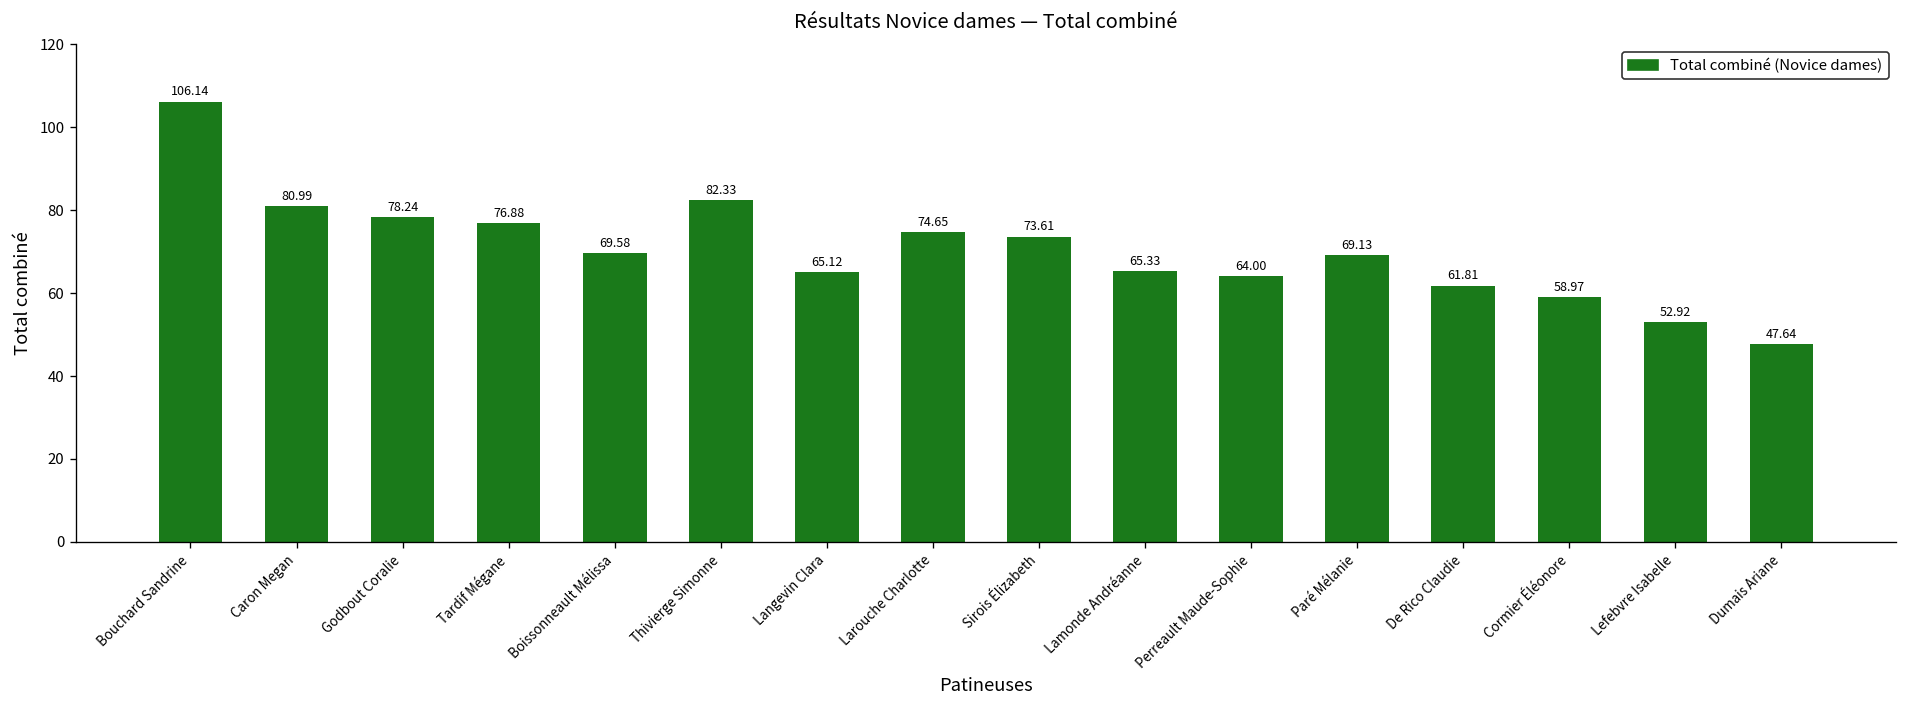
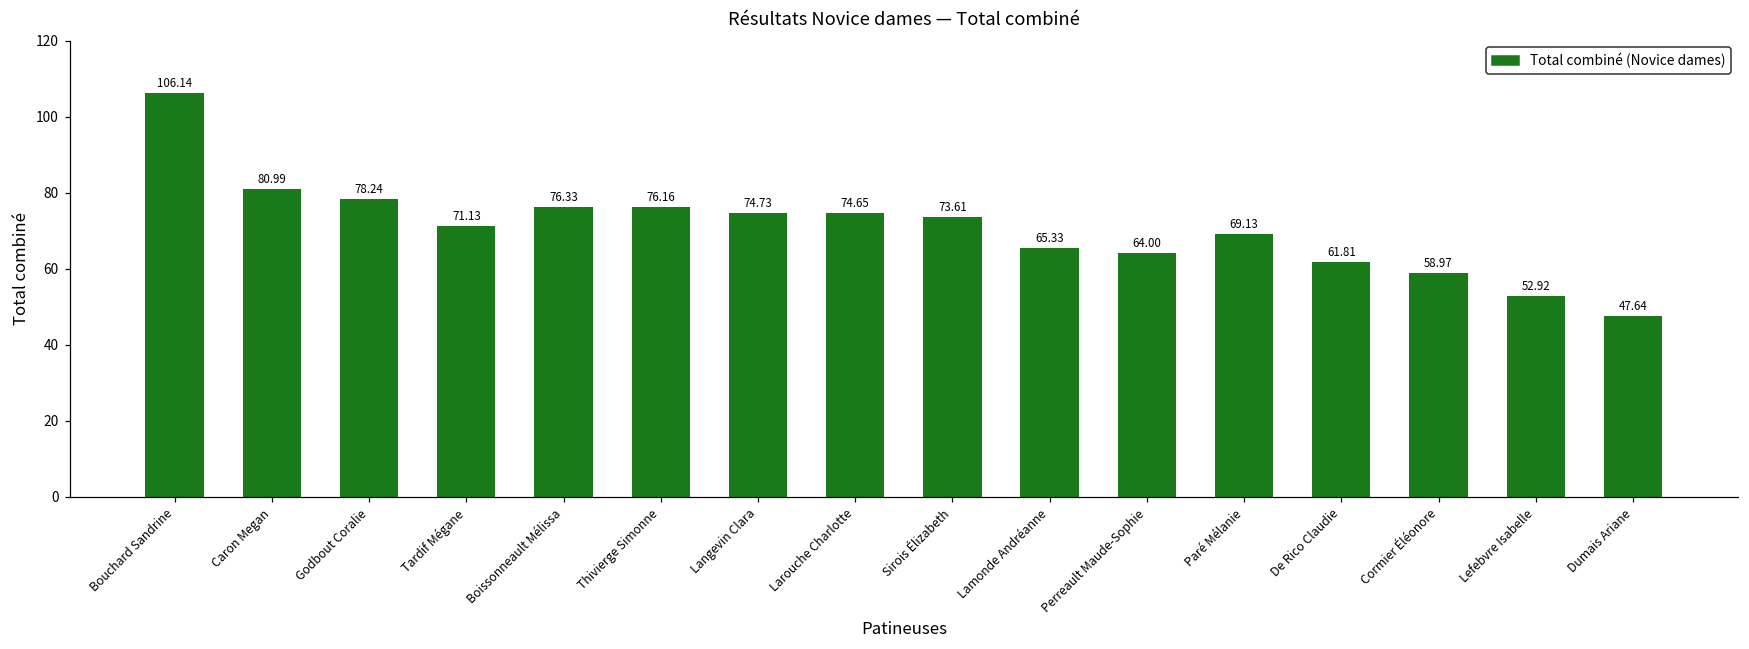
  {
    "Bouchard Sandrine": 106.14,
    "Caron Megan": 80.99,
    "Godbout Coralie": 78.24,
-   "Tardif Mégane": 76.88,
-   "Boissonneault Mélissa": 69.58,
-   "Thivierge Simonne": 82.33,
-   "Langevin Clara": 65.12,
+   "Tardif Mégane": 71.13,
+   "Boissonneault Mélissa": 76.33,
+   "Thivierge Simonne": 76.16,
+   "Langevin Clara": 74.73,
    "Larouche Charlotte": 74.65,
    "Sirois Élizabeth": 73.61,
    "Lamonde Andréanne": 65.33,
    "Perreault Maude-Sophie": 64.00,
    "Paré Mélanie": 69.13,
    "De Rico Claudie": 61.81,
    "Cormier Éléonore": 58.97,
    "Lefebvre Isabelle": 52.92,
    "Dumais Ariane": 47.64
  }
